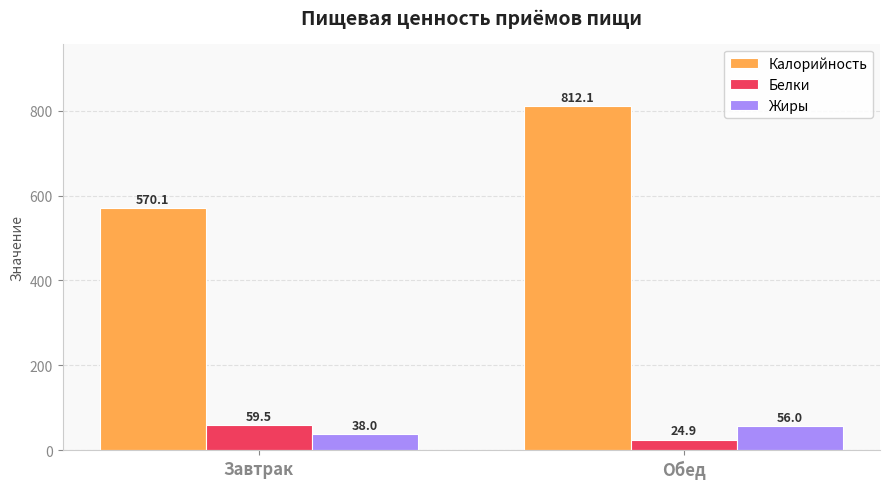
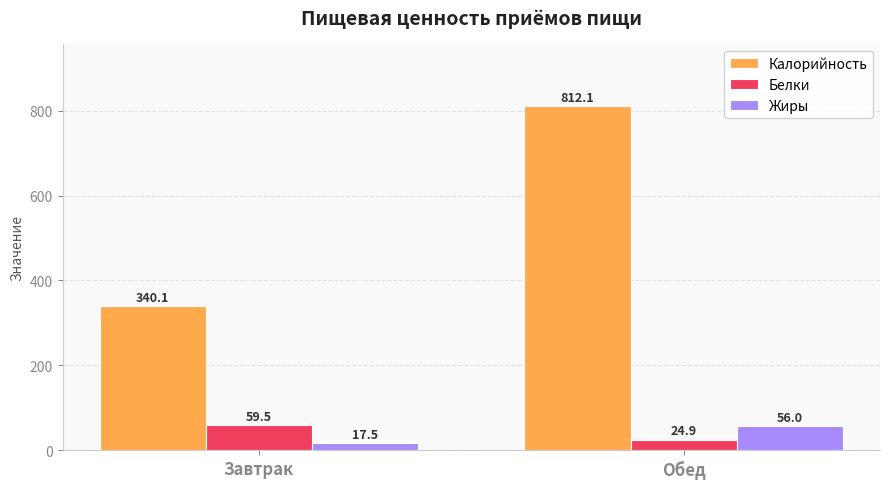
  {
    "Калорийность": {
-     "Завтрак": 570.1,
+     "Завтрак": 340.1,
      "Обед": 812.1
    },
    "Белки": {
      "Завтрак": 59.5,
      "Обед": 24.9
    },
    "Жиры": {
-     "Завтрак": 38.0,
+     "Завтрак": 17.5,
      "Обед": 56.0
    }
  }
